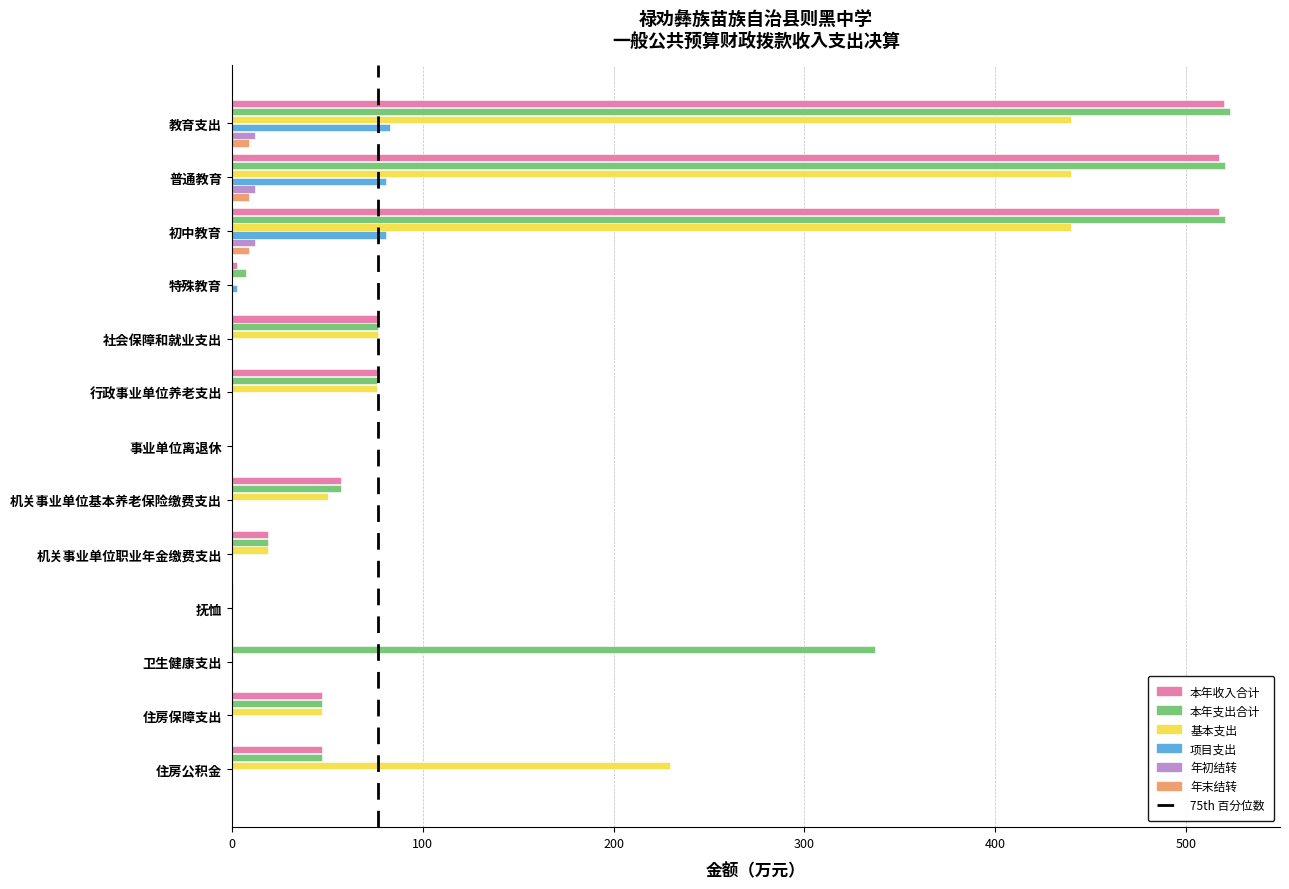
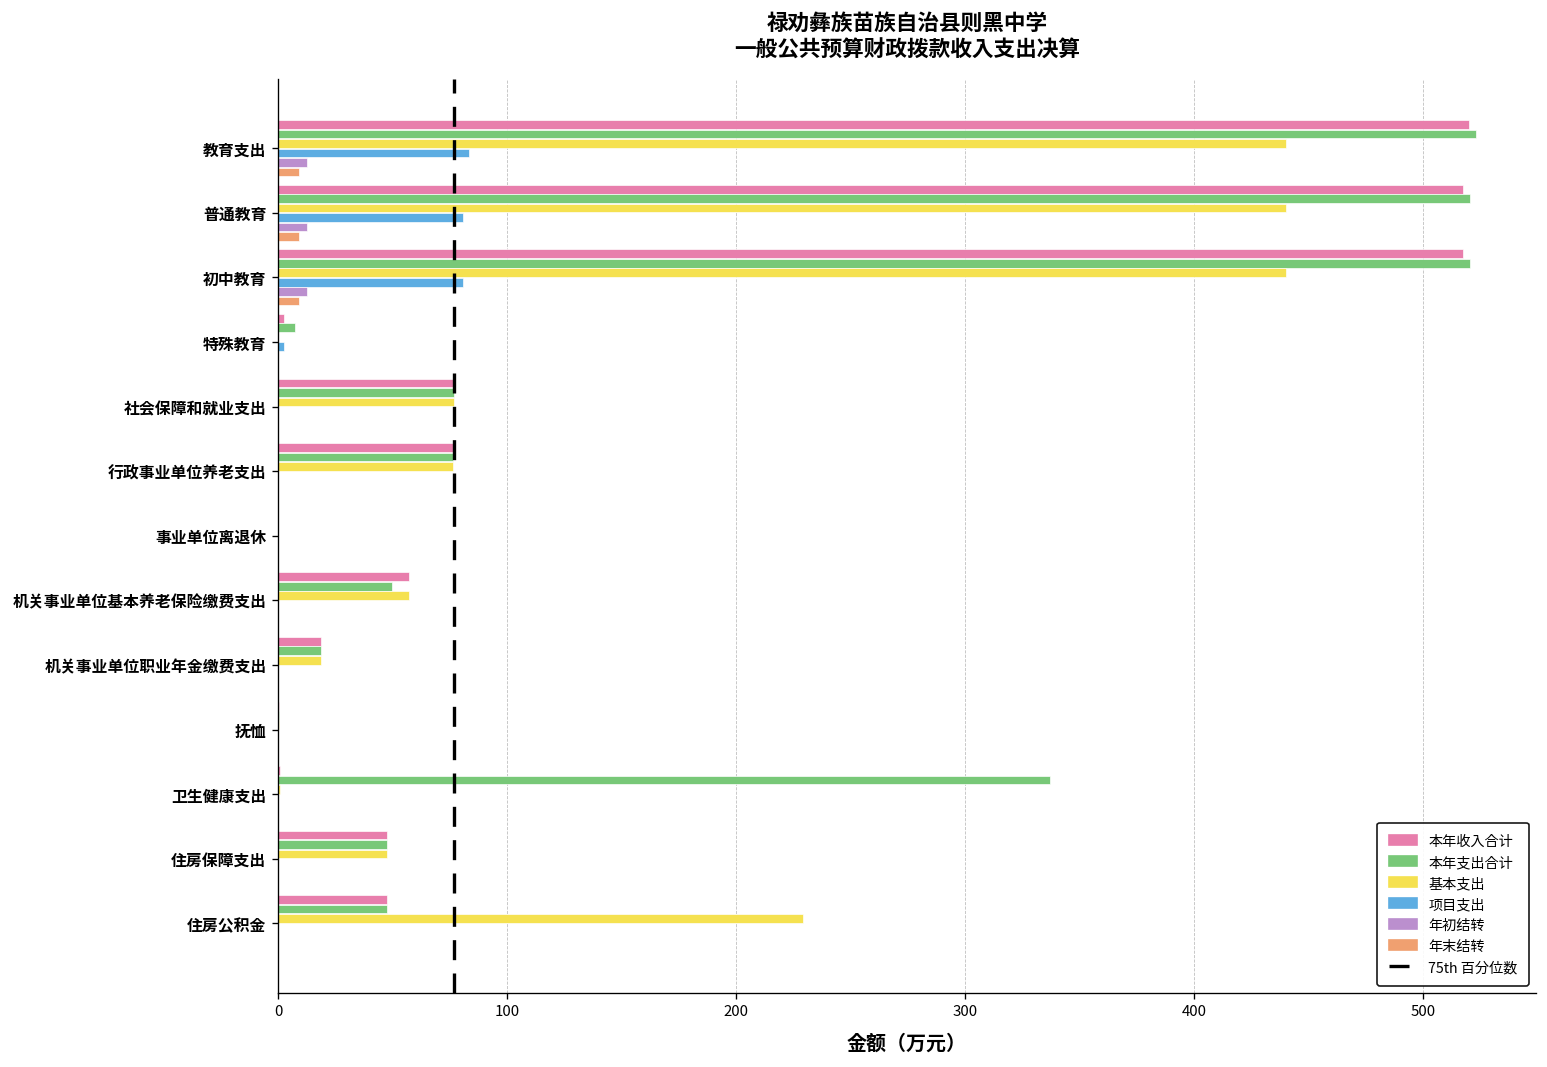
  {
    "本年支出合计": {
      "教育支出": 523,
      "普通教育": 520,
      "初中教育": 520,
      "特殊教育": 7,
      "社会保障和就业支出": 77,
      "行政事业单位养老支出": 76,
-     "机关事业单位基本养老保险缴费支出": 57,
+     "机关事业单位基本养老保险缴费支出": 50,
      "机关事业单位职业年金缴费支出": 19,
      "卫生健康支出": 337,
      "住房保障支出": 47,
      "住房公积金": 47
    },
    "基本支出": {
      "教育支出": 440,
      "普通教育": 440,
      "初中教育": 440,
      "特殊教育": 0,
      "社会保障和就业支出": 77,
      "行政事业单位养老支出": 76,
-     "机关事业单位基本养老保险缴费支出": 50,
+     "机关事业单位基本养老保险缴费支出": 57,
      "机关事业单位职业年金缴费支出": 19,
      "住房保障支出": 47,
      "住房公积金": 229
    },
    "项目支出": {
      "教育支出": 83,
      "普通教育": 81,
      "初中教育": 81,
      "特殊教育": 3,
      "社会保障和就业支出": 0,
      "行政事业单位养老支出": 0,
      "事业单位离退休": 0,
      "机关事业单位基本养老保险缴费支出": 0,
      "机关事业单位职业年金缴费支出": 0,
      "抚恤": 0,
      "卫生健康支出": 0,
      "住房保障支出": 0,
      "住房公积金": 0
    },
    "年末结转": {
      "教育支出": 9,
      "普通教育": 9,
      "初中教育": 9,
      "特殊教育": 0,
      "社会保障和就业支出": 0,
      "行政事业单位养老支出": 0,
      "事业单位离退休": 0,
      "机关事业单位基本养老保险缴费支出": 0,
      "机关事业单位职业年金缴费支出": 0,
      "抚恤": 0,
      "卫生健康支出": 0,
      "住房保障支出": 0,
      "住房公积金": 0
    }
  }
